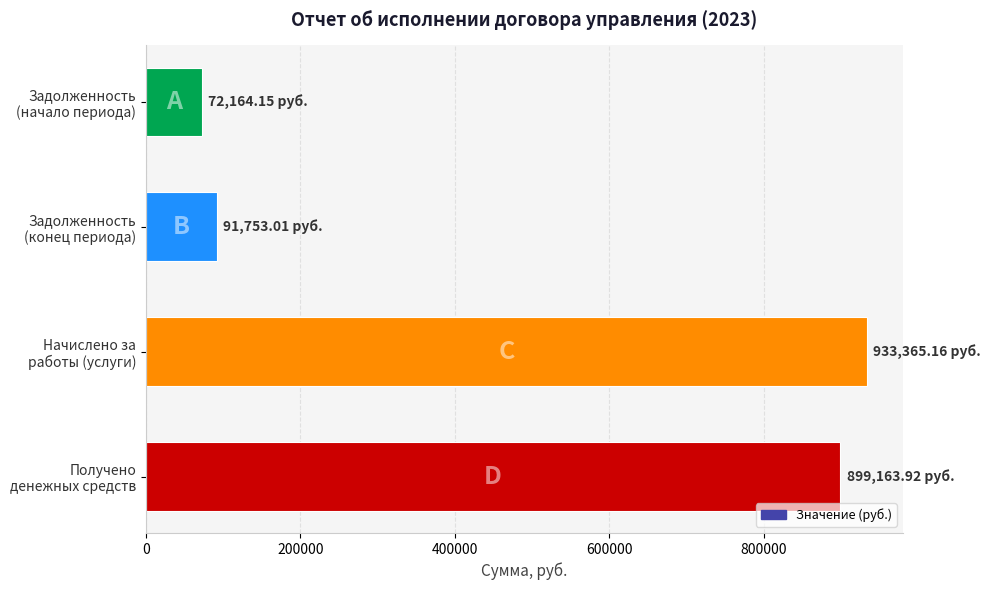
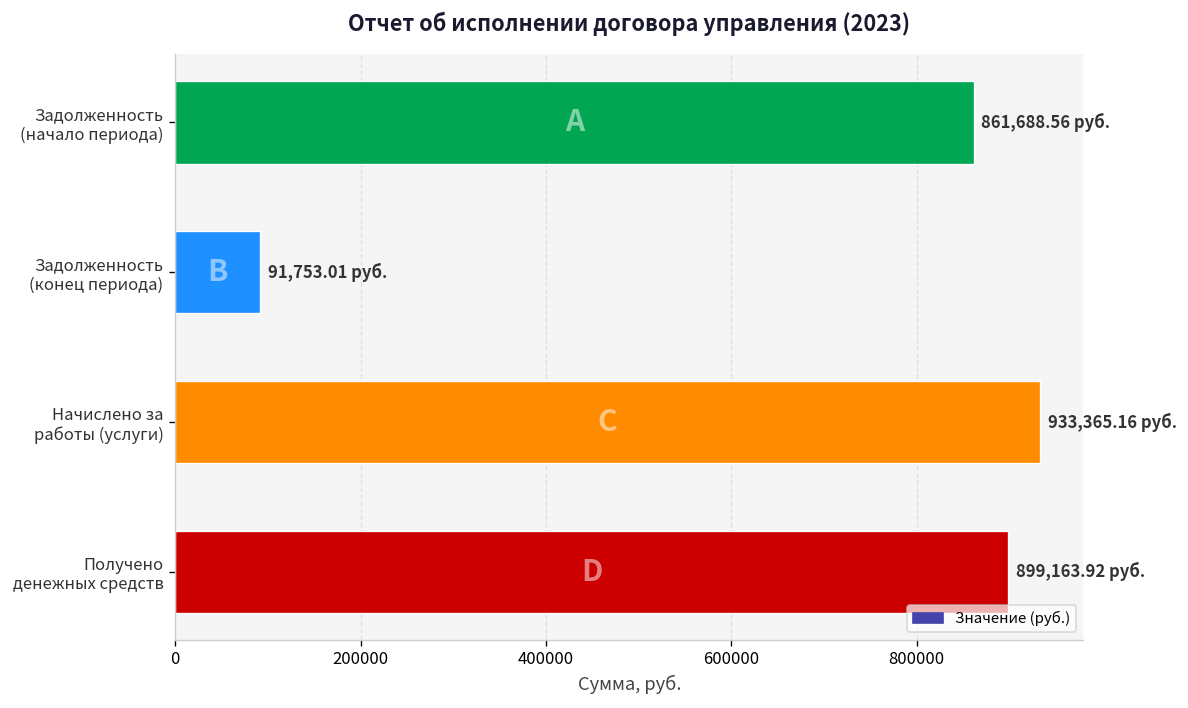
  {
-   "Задолженность (начало периода)": "72,164.15",
+   "Задолженность (начало периода)": "861,688.56",
    "Задолженность (конец периода)": "91,753.01",
    "Начислено за работы (услуги)": "933,365.16",
    "Получено денежных средств": "899,163.92"
  }
